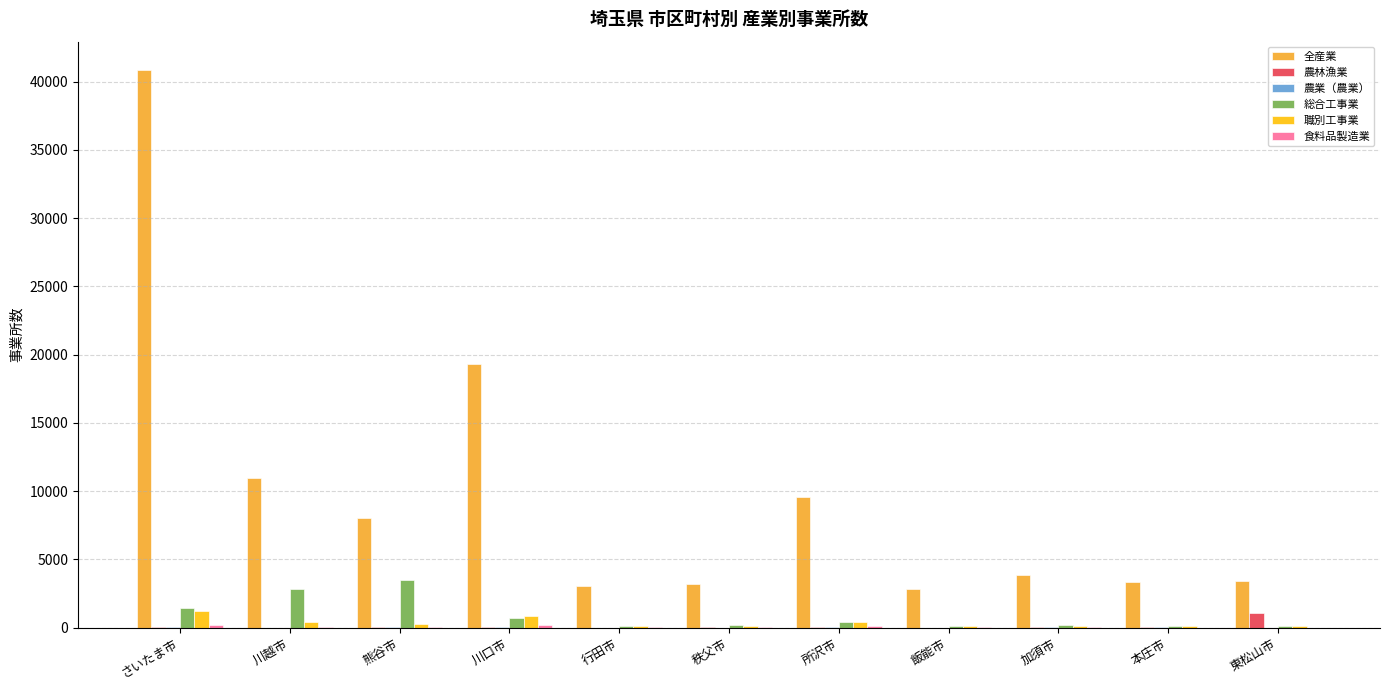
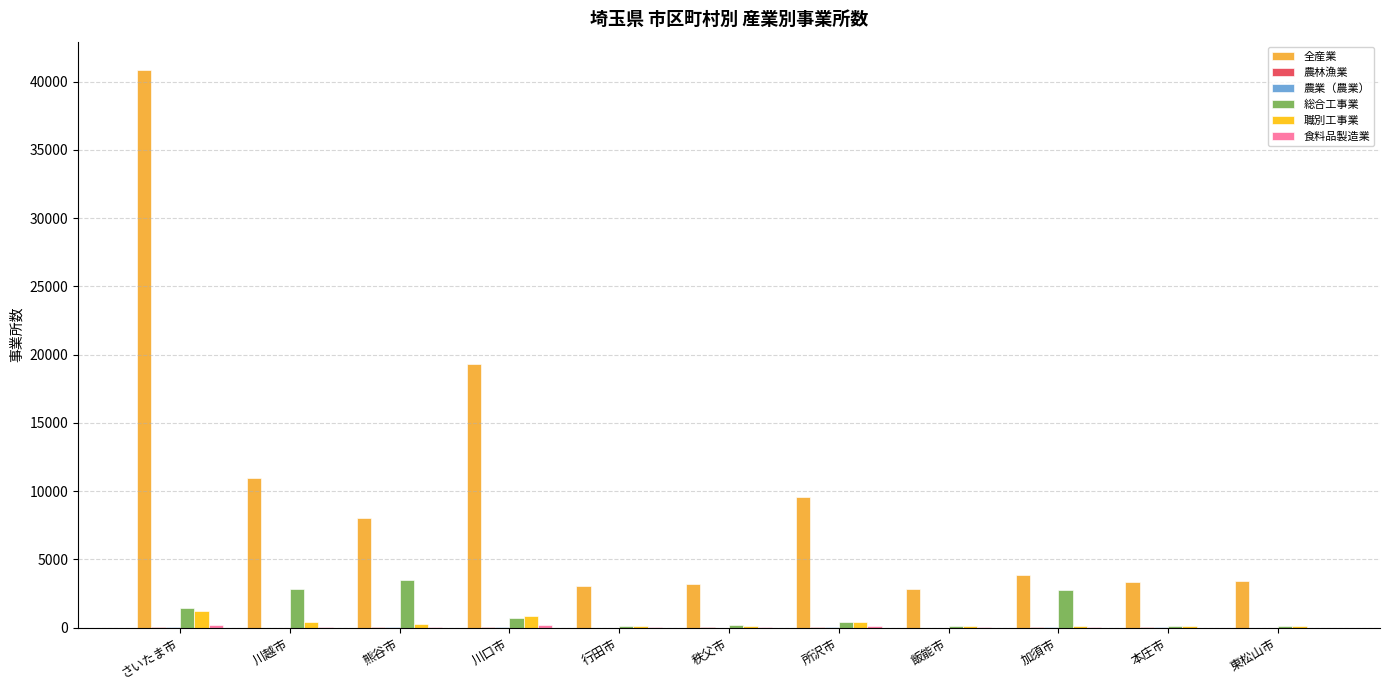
  {
    "農林漁業": {
-     "東松山市": 1100
+     "東松山市": 0
    },
    "総合工事業": {
      "さいたま市": 1500,
      "川越市": 2800,
      "熊谷市": 3500,
      "川口市": 700,
      "秩父市": 200,
      "所沢市": 400,
-     "加須市": 200
+     "加須市": 2700
    },
    "食料品製造業": {
      "さいたま市": 200,
      "川口市": 200
    }
  }
